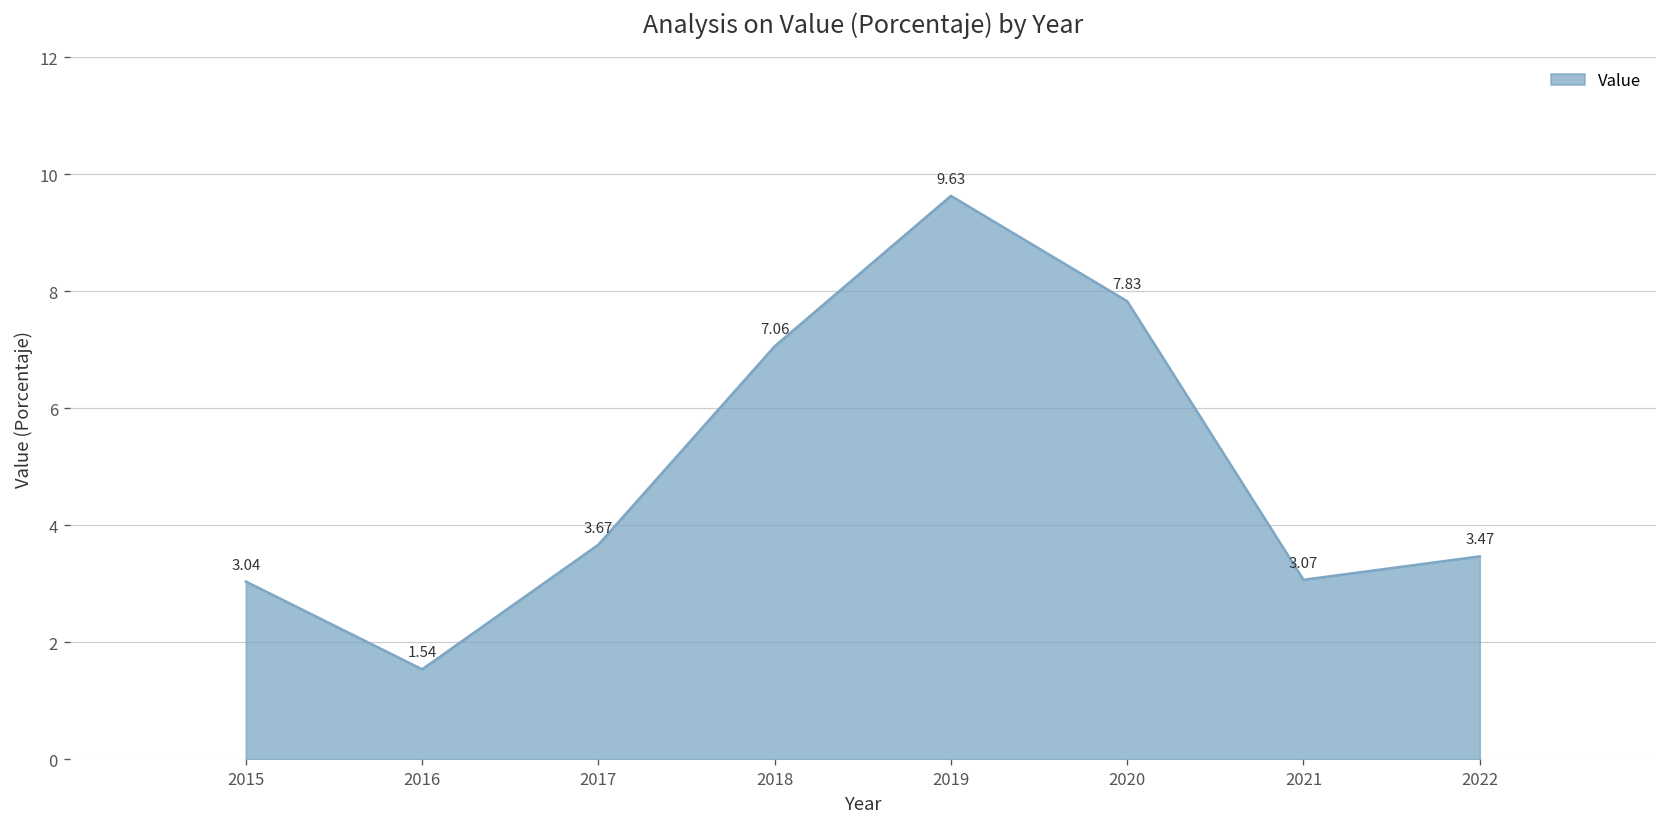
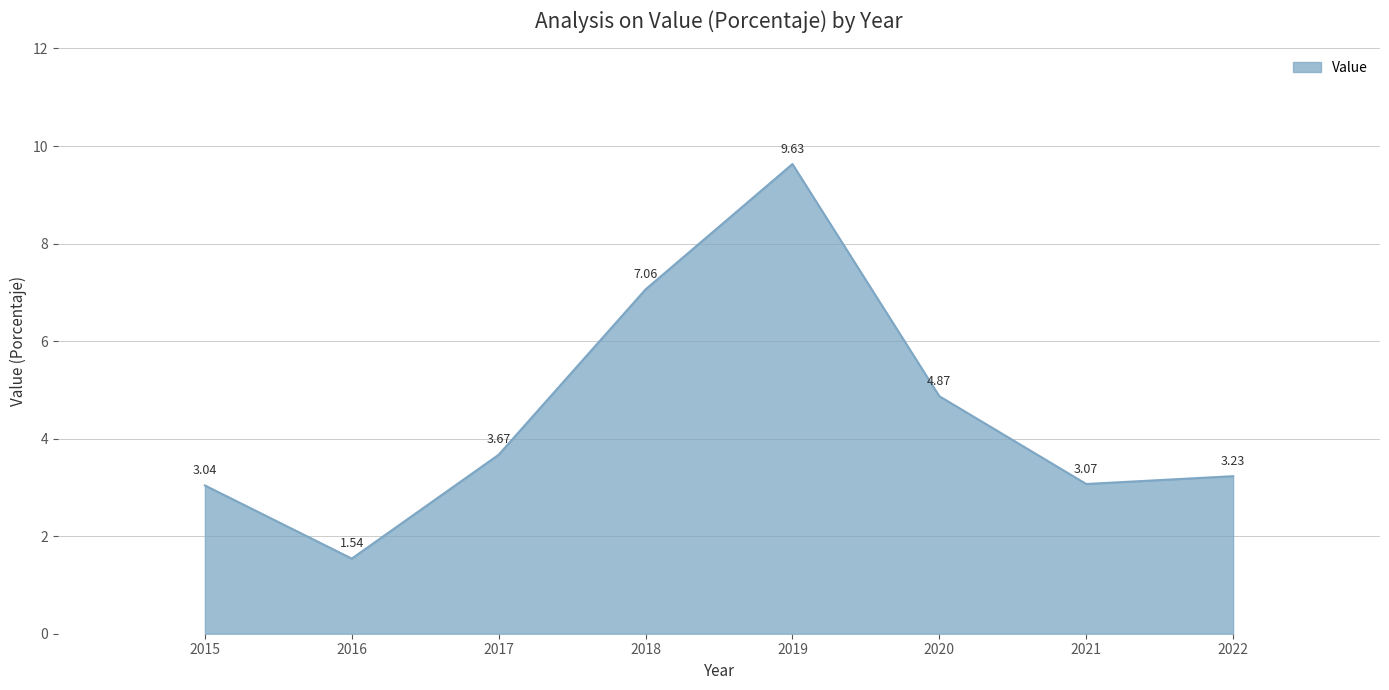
  {
    "2015": 3.04,
    "2016": 1.54,
    "2017": 3.67,
    "2018": 7.06,
    "2019": 9.63,
-   "2020": 7.83,
+   "2020": 4.87,
    "2021": 3.07,
-   "2022": 3.47
+   "2022": 3.23
  }
